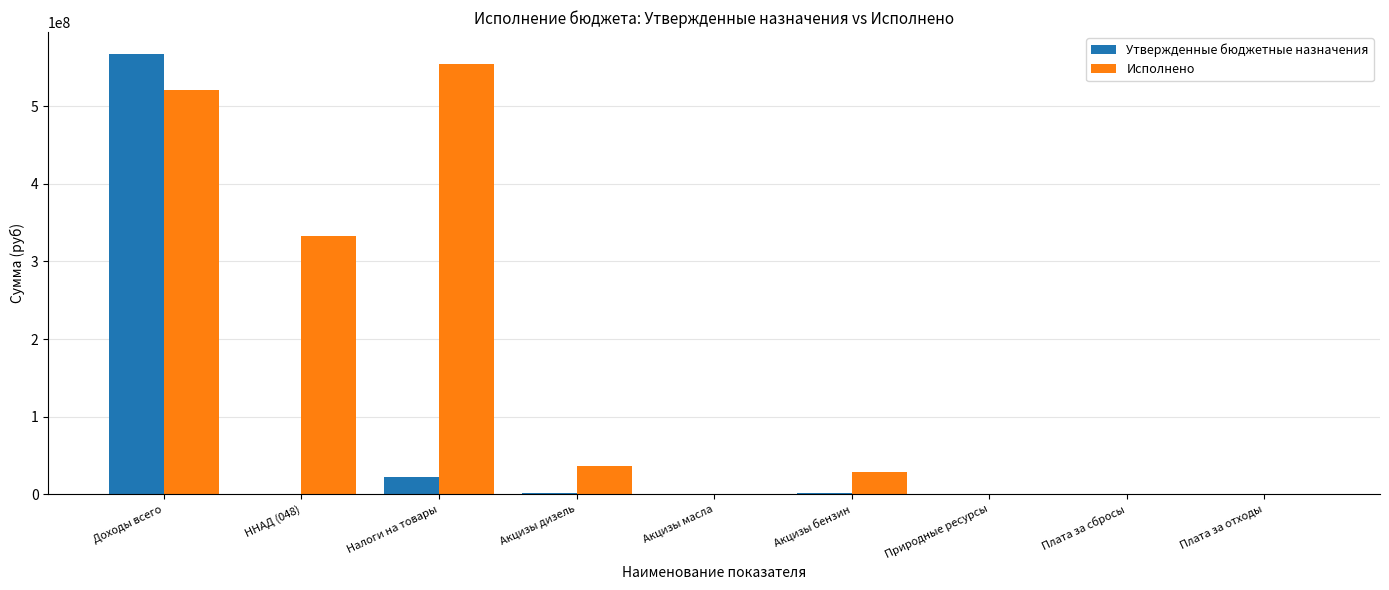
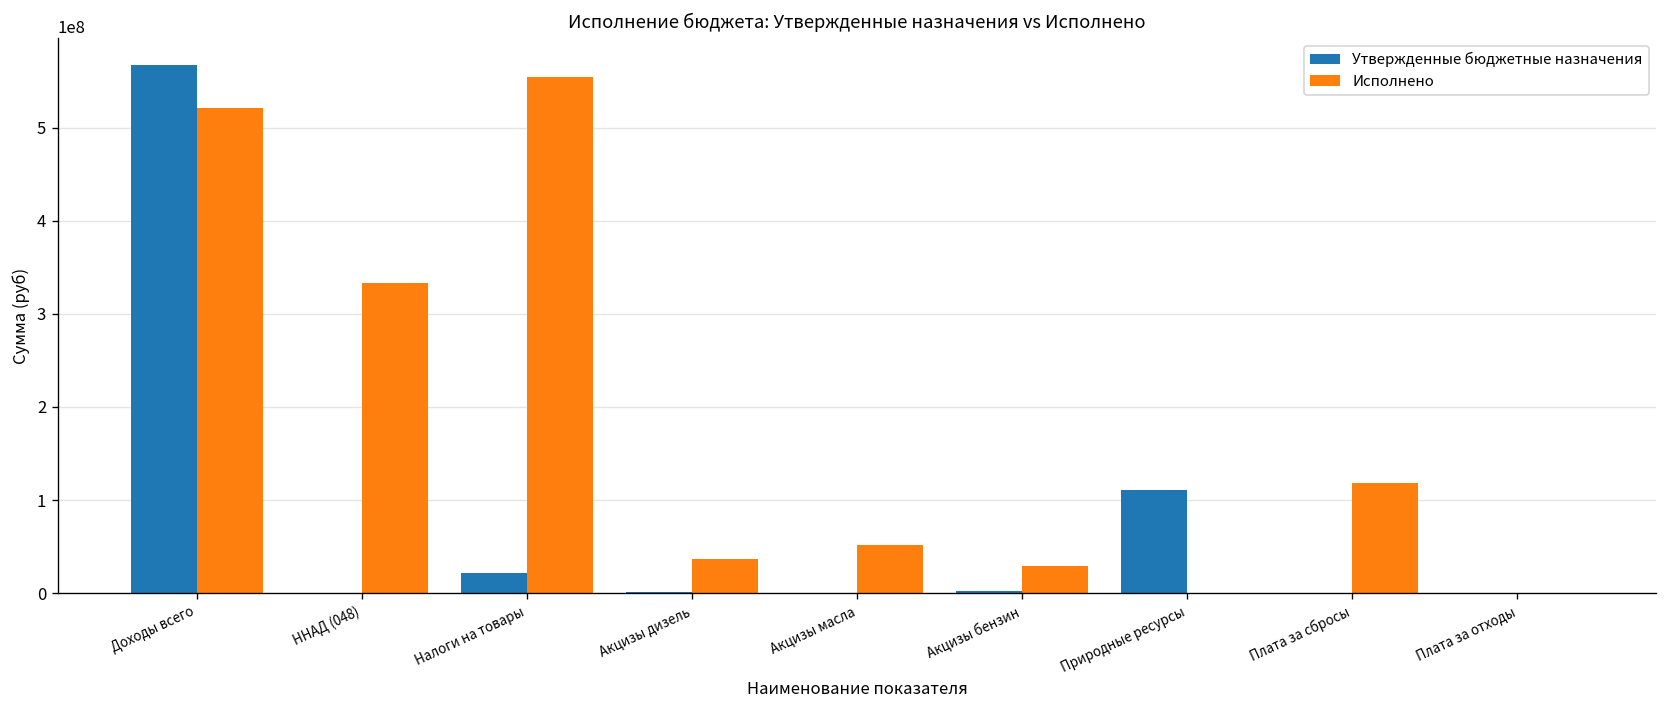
  {
    "Утвержденные бюджетные назначения": {
      "Доходы всего": 570000000,
      "Налоги на товары": 20000000,
-     "Природные ресурсы": 0
+     "Природные ресурсы": 110000000
    },
    "Исполнено": {
      "Доходы всего": 520000000,
      "ННАД (048)": 330000000,
      "Налоги на товары": 550000000,
      "Акцизы дизель": 40000000,
-     "Акцизы масла": 0,
+     "Акцизы масла": 50000000,
      "Акцизы бензин": 30000000,
-     "Плата за сбросы": 0
+     "Плата за сбросы": 120000000
    }
  }
